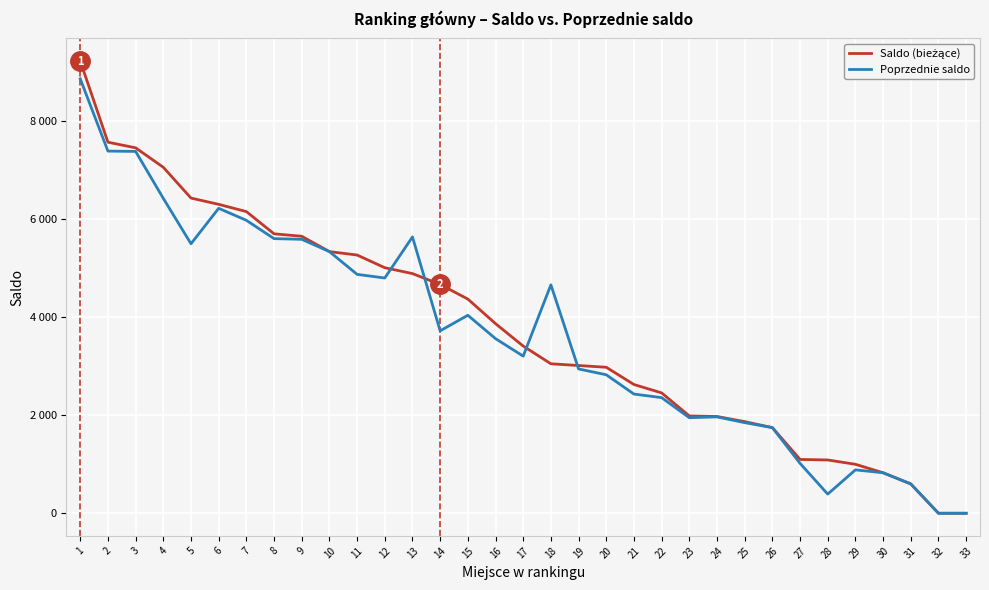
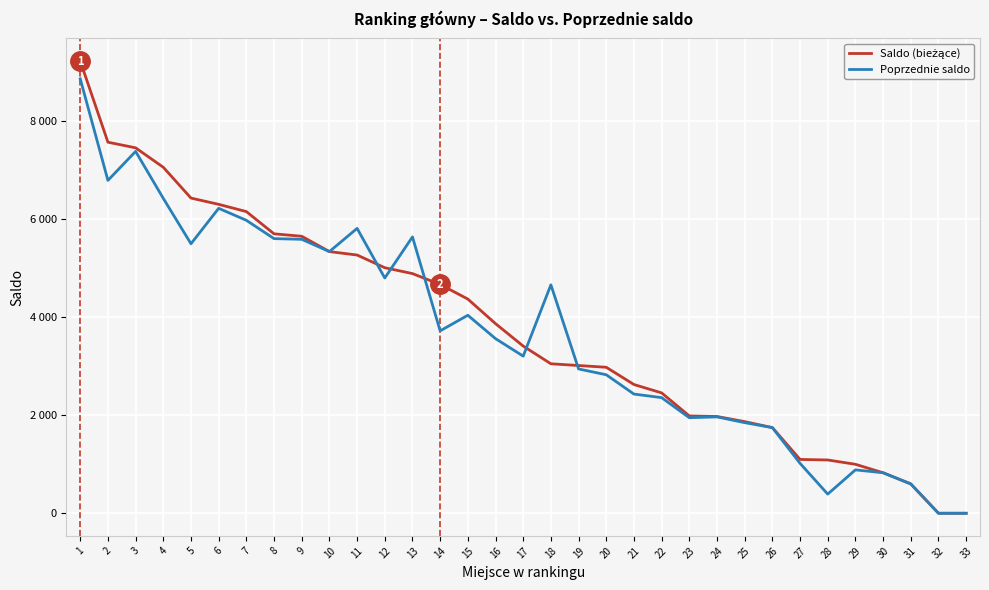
  {
    "Poprzednie saldo": {
      "1": 8900,
-     "2": 7400,
+     "2": 6800,
      "3": 7400,
      "4": 6400,
      "5": 5500,
      "6": 6200,
      "7": 6000,
      "8": 5600,
      "9": 5600,
-     "11": 4900,
+     "11": 5800,
      "12": 4800,
      "13": 5600,
      "14": 3700,
      "15": 4000,
      "16": 3600,
      "17": 3200,
      "18": 4700,
      "19": 2900,
      "20": 2800,
      "21": 2400,
      "22": 2400,
      "27": 1000,
      "28": 400,
      "29": 900
    }
  }
